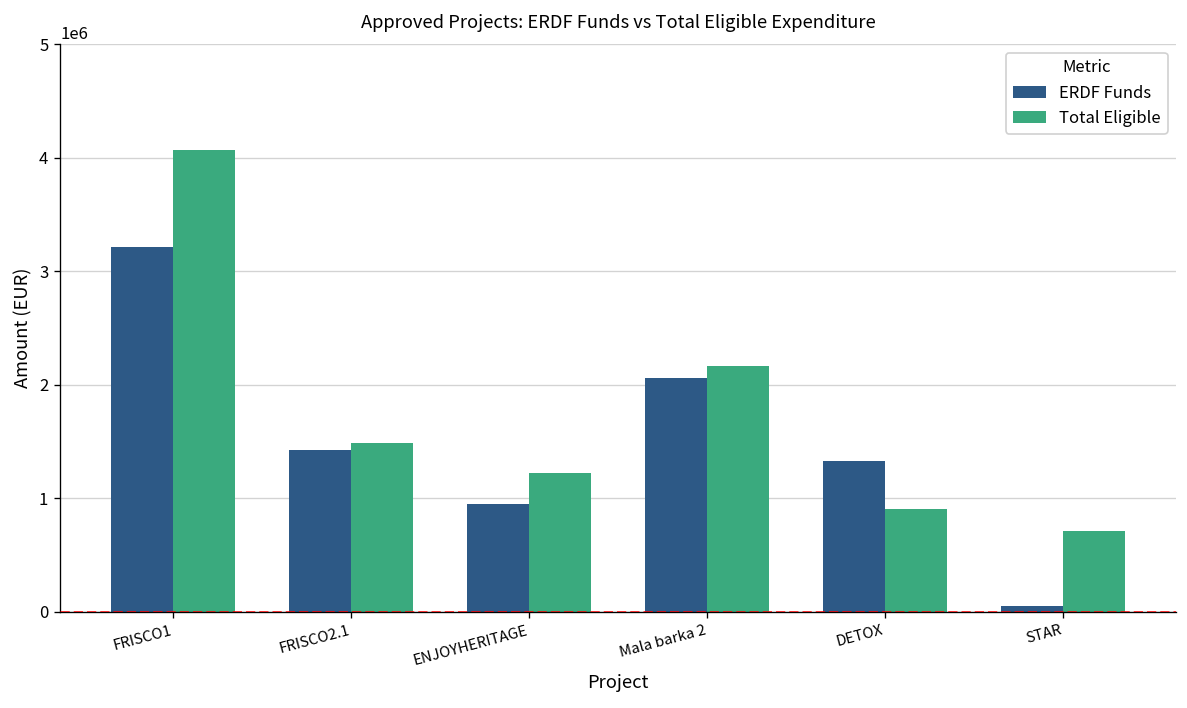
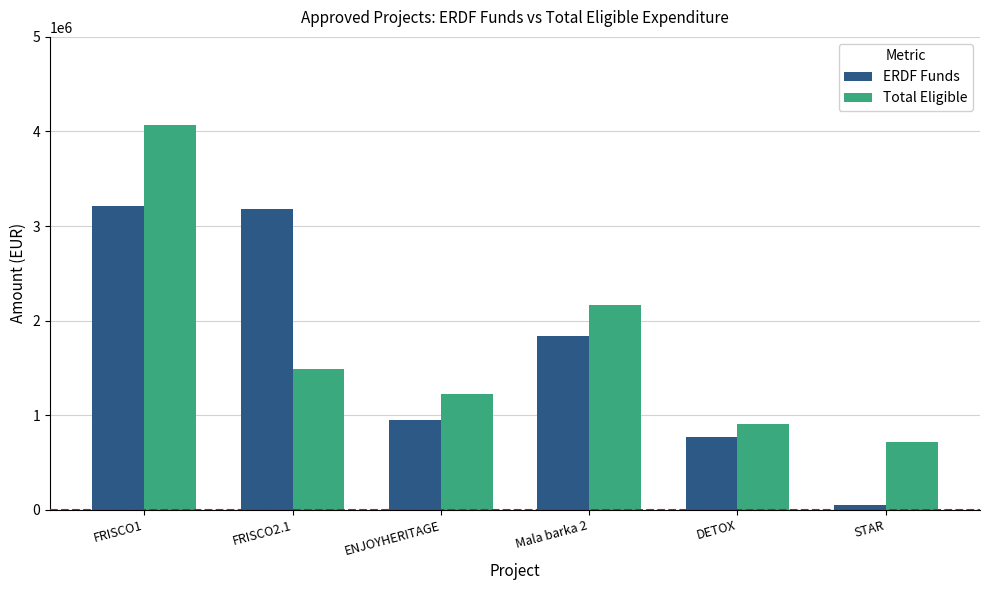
  {
    "ERDF Funds": {
      "FRISCO1": 3200000,
-     "FRISCO2.1": 1400000,
+     "FRISCO2.1": 3200000,
      "ENJOYHERITAGE": 1000000,
-     "Mala barka 2": 2100000,
-     "DETOX": 1300000,
+     "Mala barka 2": 1800000,
+     "DETOX": 800000,
      "STAR": 100000
    },
    "Total Eligible": {
      "FRISCO1": 4100000,
      "FRISCO2.1": 1500000,
      "ENJOYHERITAGE": 1200000,
      "Mala barka 2": 2200000,
      "DETOX": 900000,
      "STAR": 700000
    }
  }
